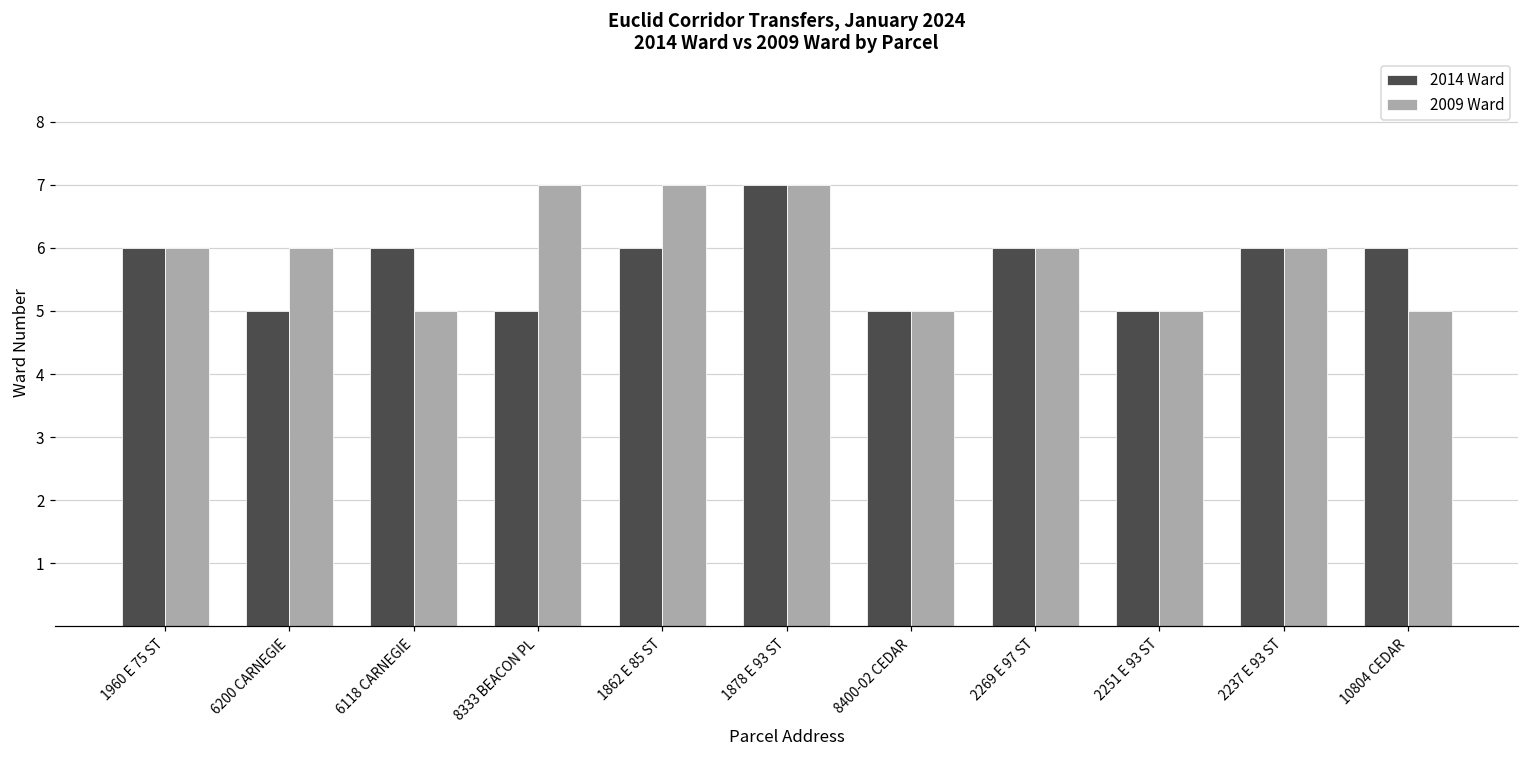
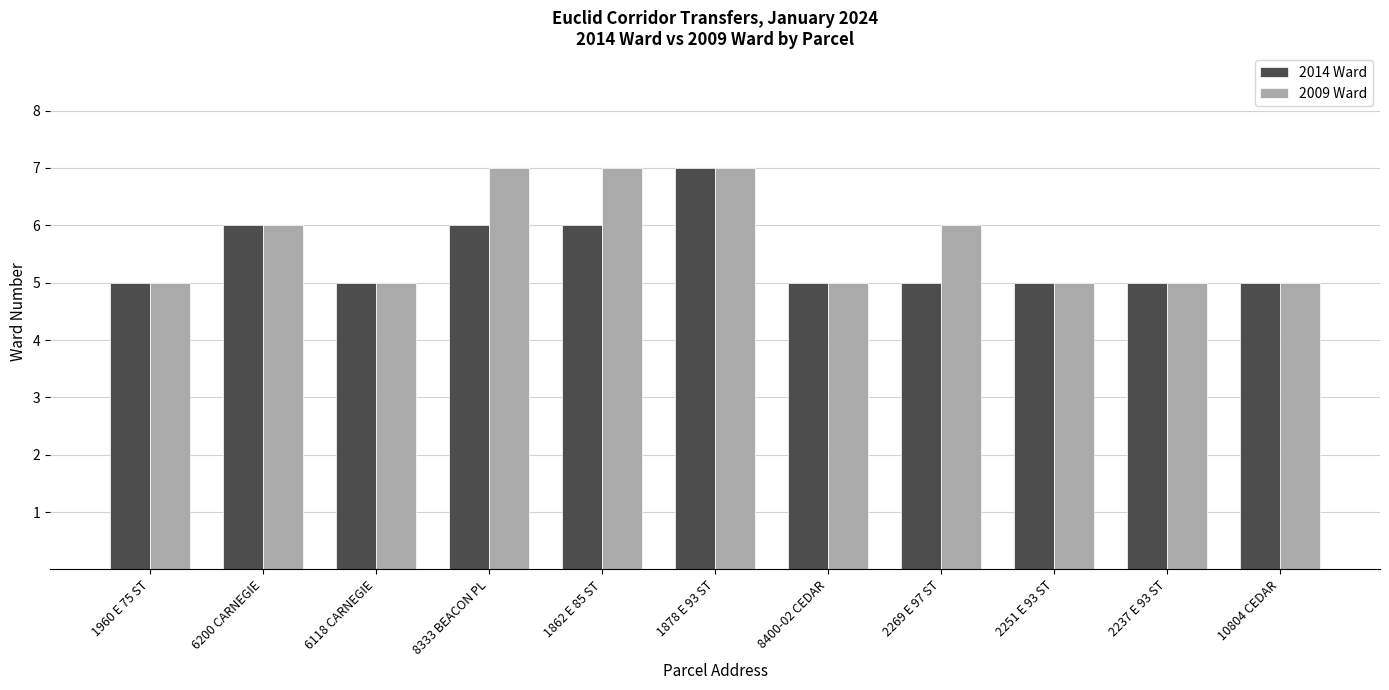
  {
    "2014 Ward": {
-     "1960 E 75 ST": 6,
-     "6200 CARNEGIE": 5,
-     "6118 CARNEGIE": 6,
-     "8333 BEACON PL": 5,
+     "1960 E 75 ST": 5,
+     "6200 CARNEGIE": 6,
+     "6118 CARNEGIE": 5,
+     "8333 BEACON PL": 6,
      "1862 E 85 ST": 6,
      "1878 E 93 ST": 7,
      "8400-02 CEDAR": 5,
-     "2269 E 97 ST": 6,
+     "2269 E 97 ST": 5,
      "2251 E 93 ST": 5,
-     "2237 E 93 ST": 6,
-     "10804 CEDAR": 6
+     "2237 E 93 ST": 5,
+     "10804 CEDAR": 5
    },
    "2009 Ward": {
-     "1960 E 75 ST": 6,
+     "1960 E 75 ST": 5,
      "6200 CARNEGIE": 6,
      "6118 CARNEGIE": 5,
      "8333 BEACON PL": 7,
      "1862 E 85 ST": 7,
      "1878 E 93 ST": 7,
      "8400-02 CEDAR": 5,
      "2269 E 97 ST": 6,
      "2251 E 93 ST": 5,
-     "2237 E 93 ST": 6,
+     "2237 E 93 ST": 5,
      "10804 CEDAR": 5
    }
  }
